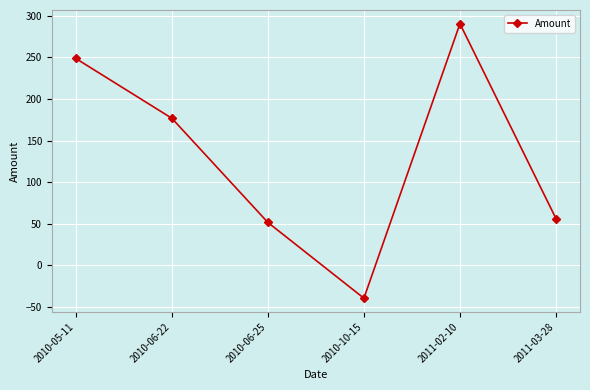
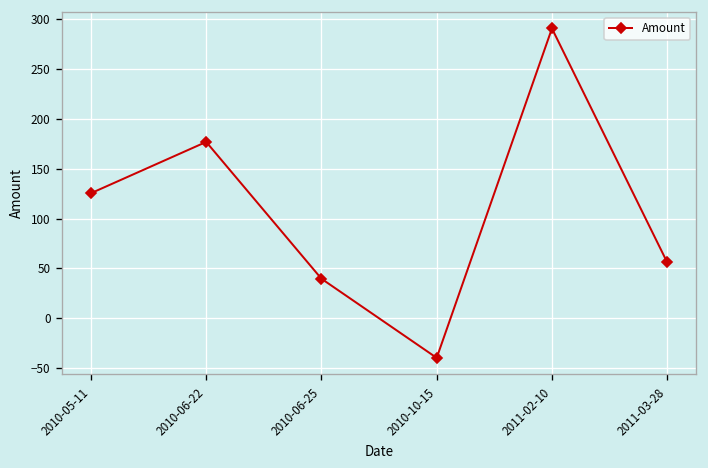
  {
-   "2010-05-11": 250,
+   "2010-05-11": 130,
    "2010-06-22": 180,
-   "2010-06-25": 50,
+   "2010-06-25": 40,
    "2010-10-15": -40,
    "2011-02-10": 290,
    "2011-03-28": 60
  }
